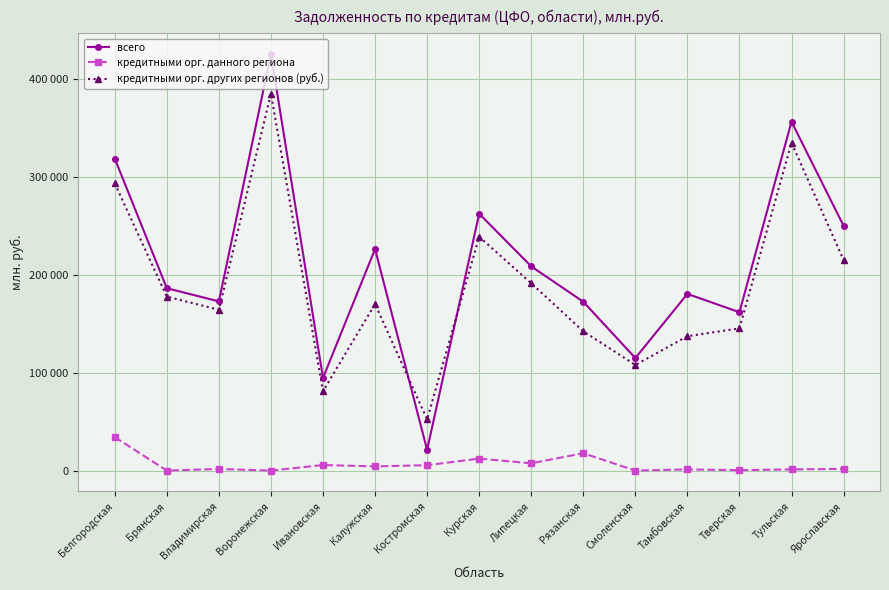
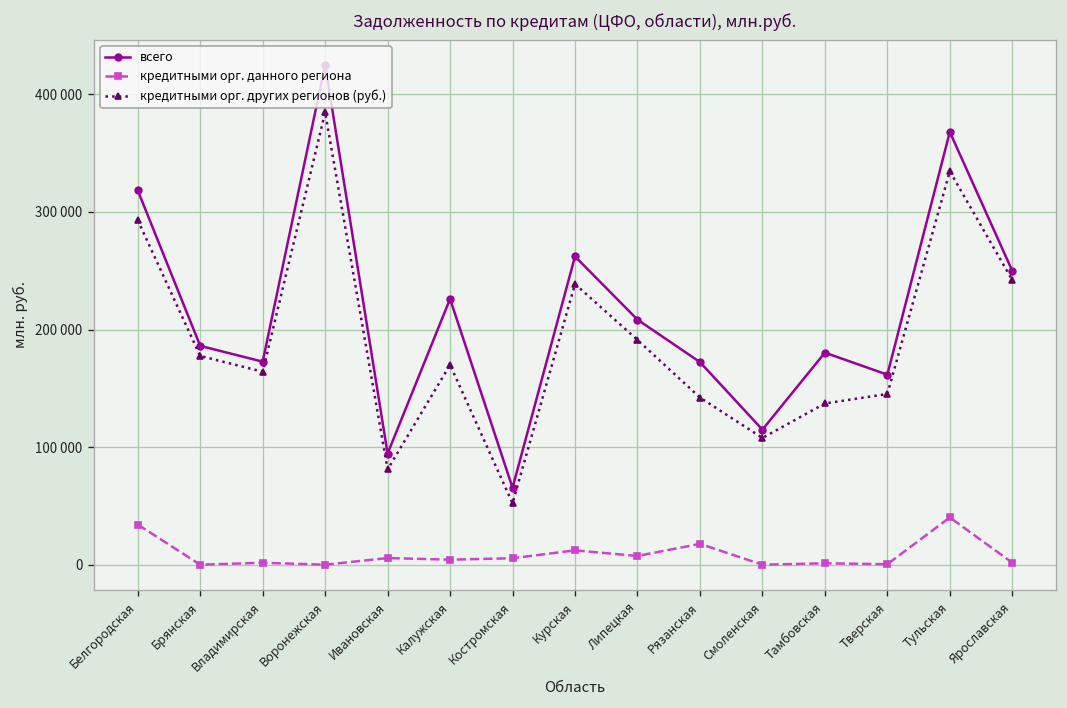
  {
    "всего": {
      "Белгородская": 320000,
      "Брянская": 190000,
      "Владимирская": 170000,
      "Ивановская": 90000,
      "Калужская": 230000,
-     "Костромская": 20000,
+     "Костромская": 70000,
      "Курская": 260000,
      "Липецкая": 210000,
      "Рязанская": 170000,
      "Смоленская": 110000,
      "Тамбовская": 180000,
      "Тверская": 160000,
-     "Тульская": 360000,
+     "Тульская": 370000,
      "Ярославская": 250000
    },
    "кредитными орг. данного региона": {
      "Белгородская": 30000,
      "Брянская": 0,
      "Владимирская": 0,
      "Воронежская": 0,
      "Ивановская": 10000,
      "Калужская": 0,
      "Костромская": 10000,
      "Курская": 10000,
      "Липецкая": 10000,
      "Рязанская": 20000,
      "Смоленская": 0,
      "Тамбовская": 0,
      "Тверская": 0,
-     "Тульская": 0,
+     "Тульская": 40000,
      "Ярославская": 0
    },
    "кредитными орг. других регионов (руб.)": {
      "Белгородская": 290000,
      "Брянская": 180000,
      "Владимирская": 160000,
      "Воронежская": 380000,
      "Ивановская": 80000,
      "Калужская": 170000,
      "Костромская": 50000,
      "Курская": 240000,
      "Липецкая": 190000,
      "Рязанская": 140000,
      "Смоленская": 110000,
      "Тамбовская": 140000,
      "Тверская": 150000,
      "Тульская": 330000,
-     "Ярославская": 210000
+     "Ярославская": 240000
    }
  }
